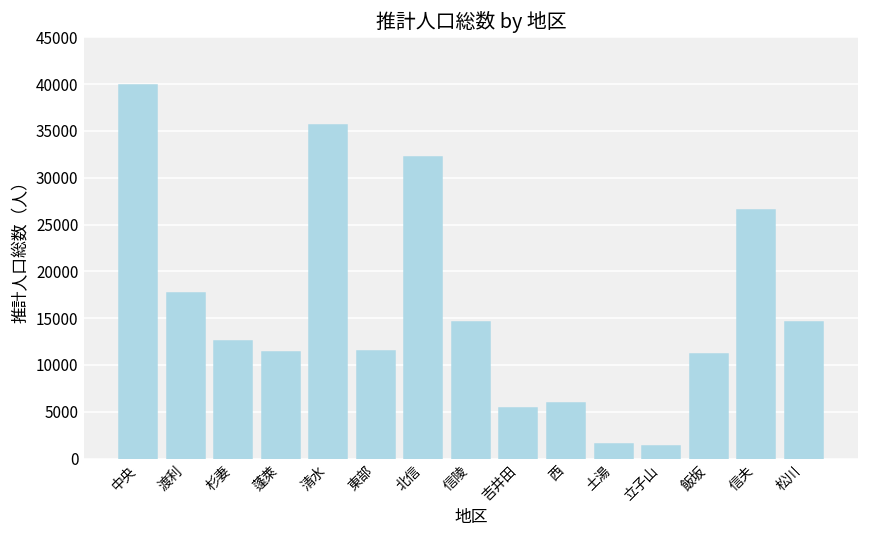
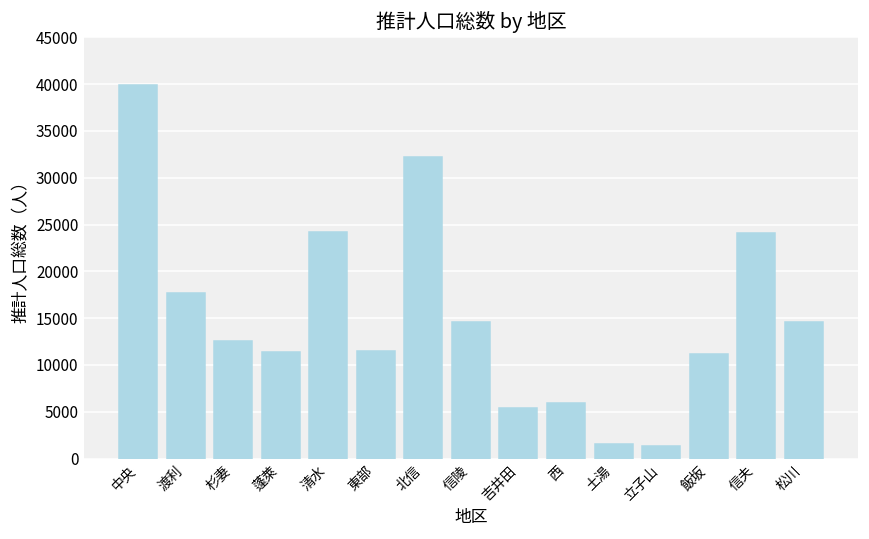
  {
    "中央": 40000,
    "渡利": 18000,
    "杉妻": 13000,
    "蓬萊": 11000,
-   "清水": 36000,
+   "清水": 24000,
    "東部": 12000,
    "北信": 32000,
    "信陵": 15000,
    "吉井田": 5000,
    "西": 6000,
    "土湯": 2000,
    "立子山": 1000,
    "飯坂": 11000,
-   "信夫": 27000,
+   "信夫": 24000,
    "松川": 15000
  }
